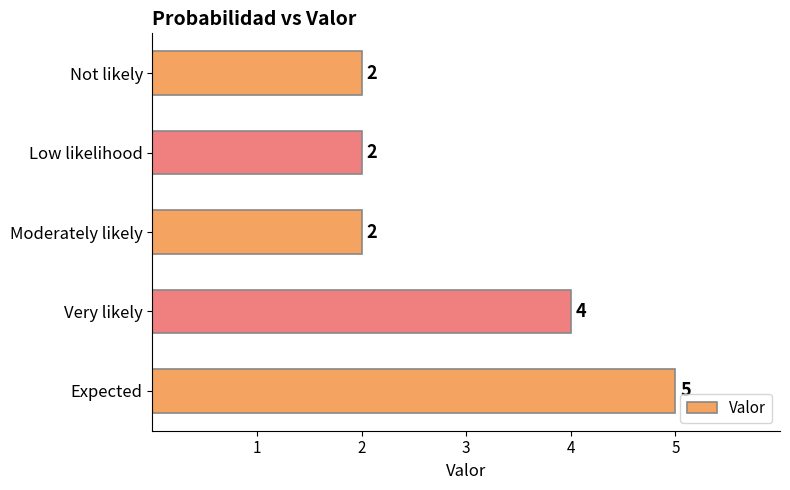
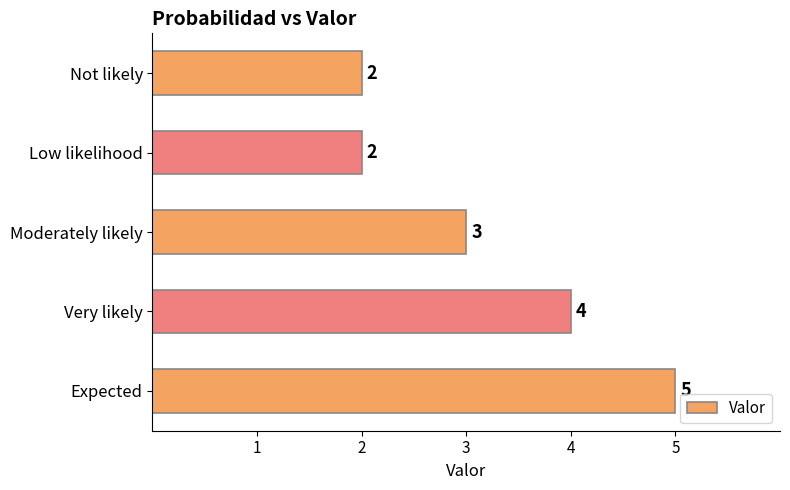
  {
    "Not likely": 2,
    "Low likelihood": 2,
-   "Moderately likely": 2,
+   "Moderately likely": 3,
    "Very likely": 4
  }
